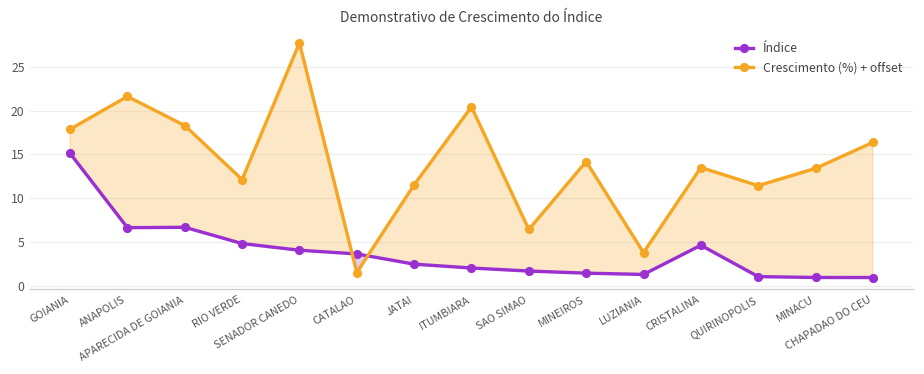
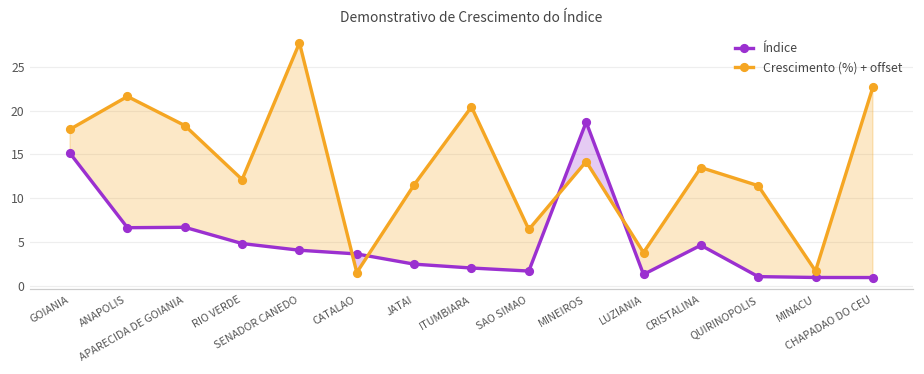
  {
    "Índice": {
      "GOIANIA": 15,
      "ANAPOLIS": 7,
      "APARECIDA DE GOIANIA": 7,
      "RIO VERDE": 5,
      "SENADOR CANEDO": 4,
      "CATALAO": 4,
      "JATAI": 2,
      "ITUMBIARA": 2,
      "SAO SIMAO": 2,
-     "MINEIROS": 1,
+     "MINEIROS": 19,
      "LUZIANIA": 1,
      "CRISTALINA": 5,
      "QUIRINOPOLIS": 1,
      "MINACU": 1,
      "CHAPADAO DO CEU": 1
    },
    "Crescimento (%) + offset": {
      "GOIANIA": 18,
      "ANAPOLIS": 22,
      "APARECIDA DE GOIANIA": 18,
      "RIO VERDE": 12,
      "SENADOR CANEDO": 28,
      "CATALAO": 2,
      "JATAI": 12,
      "ITUMBIARA": 20,
      "SAO SIMAO": 6,
      "MINEIROS": 14,
      "LUZIANIA": 4,
      "CRISTALINA": 14,
      "QUIRINOPOLIS": 11,
-     "MINACU": 13,
-     "CHAPADAO DO CEU": 16
+     "MINACU": 2,
+     "CHAPADAO DO CEU": 23
    }
  }
